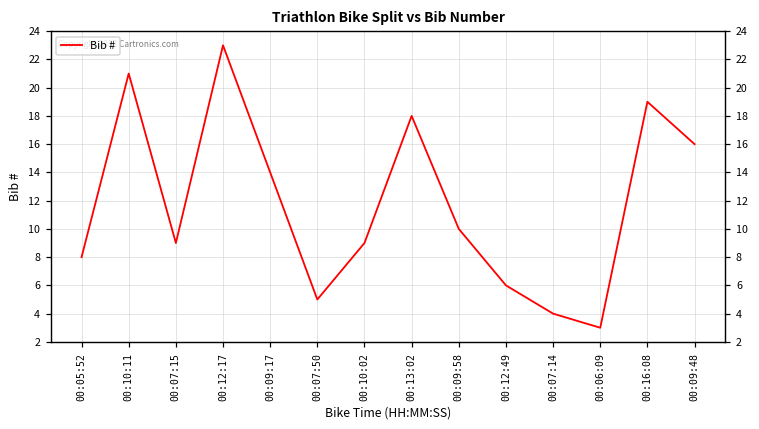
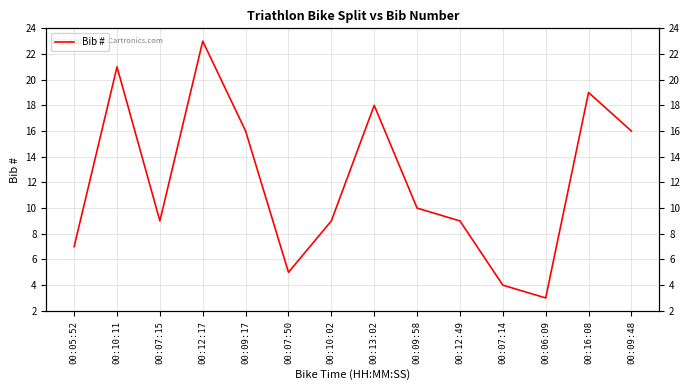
  {
-   "00:05:52": 8,
+   "00:05:52": 7,
    "00:07:15": 9,
    "00:12:17": 23,
-   "00:09:17": 14,
+   "00:09:17": 16,
    "00:07:50": 5,
    "00:10:02": 9,
    "00:13:02": 18,
    "00:09:58": 10,
-   "00:12:49": 6,
+   "00:12:49": 9,
    "00:07:14": 4,
    "00:06:09": 3,
    "00:16:08": 19,
    "00:09:48": 16
  }
